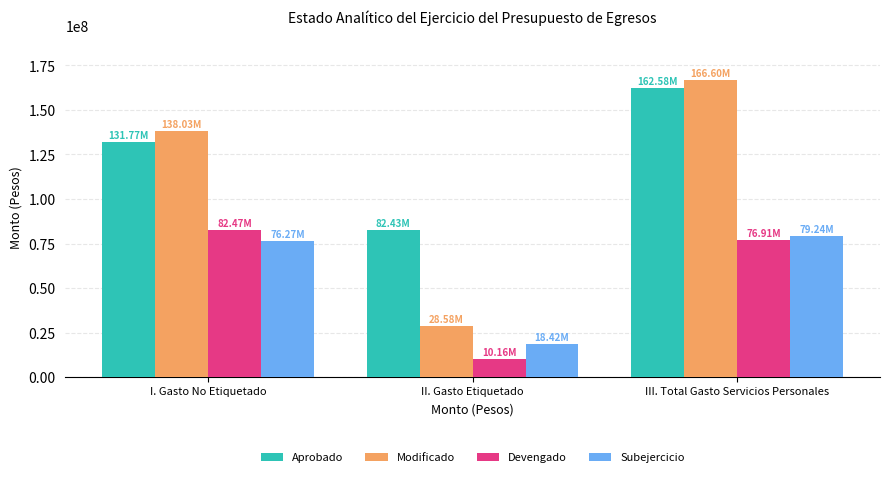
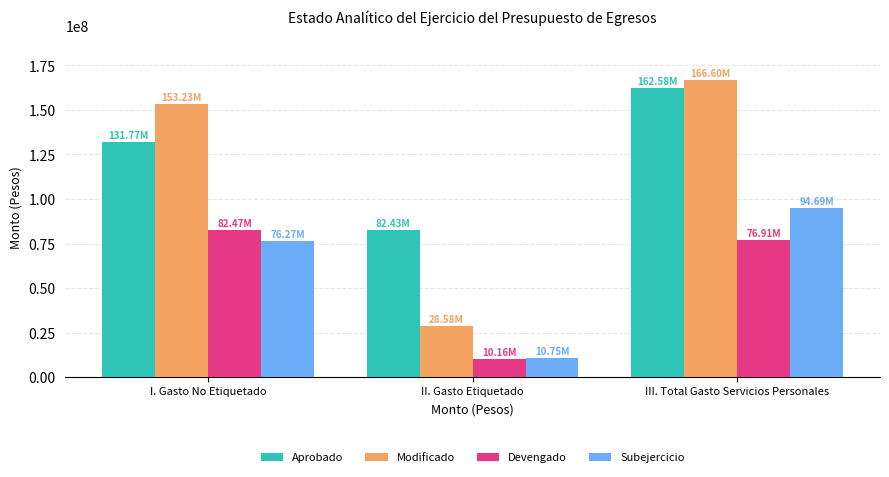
  {
    "Aprobado": {
      "I. Gasto No Etiquetado": "131.77M",
      "II. Gasto Etiquetado": "82.43M",
      "III. Total Gasto Servicios Personales": "162.58M"
    },
    "Modificado": {
-     "I. Gasto No Etiquetado": "138.03M",
+     "I. Gasto No Etiquetado": "153.23M",
      "II. Gasto Etiquetado": "28.58M",
      "III. Total Gasto Servicios Personales": "166.60M"
    },
    "Devengado": {
      "I. Gasto No Etiquetado": "82.47M",
      "II. Gasto Etiquetado": "10.16M",
      "III. Total Gasto Servicios Personales": "76.91M"
    },
    "Subejercicio": {
      "I. Gasto No Etiquetado": "76.27M",
-     "II. Gasto Etiquetado": "18.42M",
-     "III. Total Gasto Servicios Personales": "79.24M"
+     "II. Gasto Etiquetado": "10.75M",
+     "III. Total Gasto Servicios Personales": "94.69M"
    }
  }
